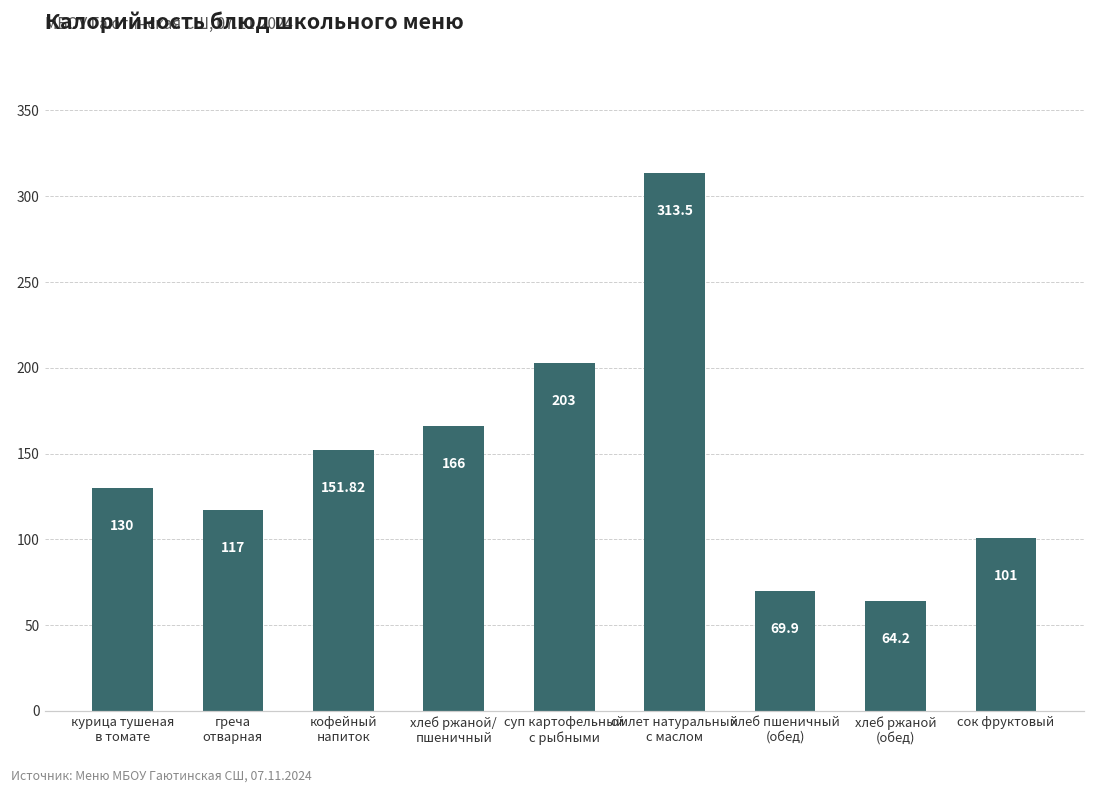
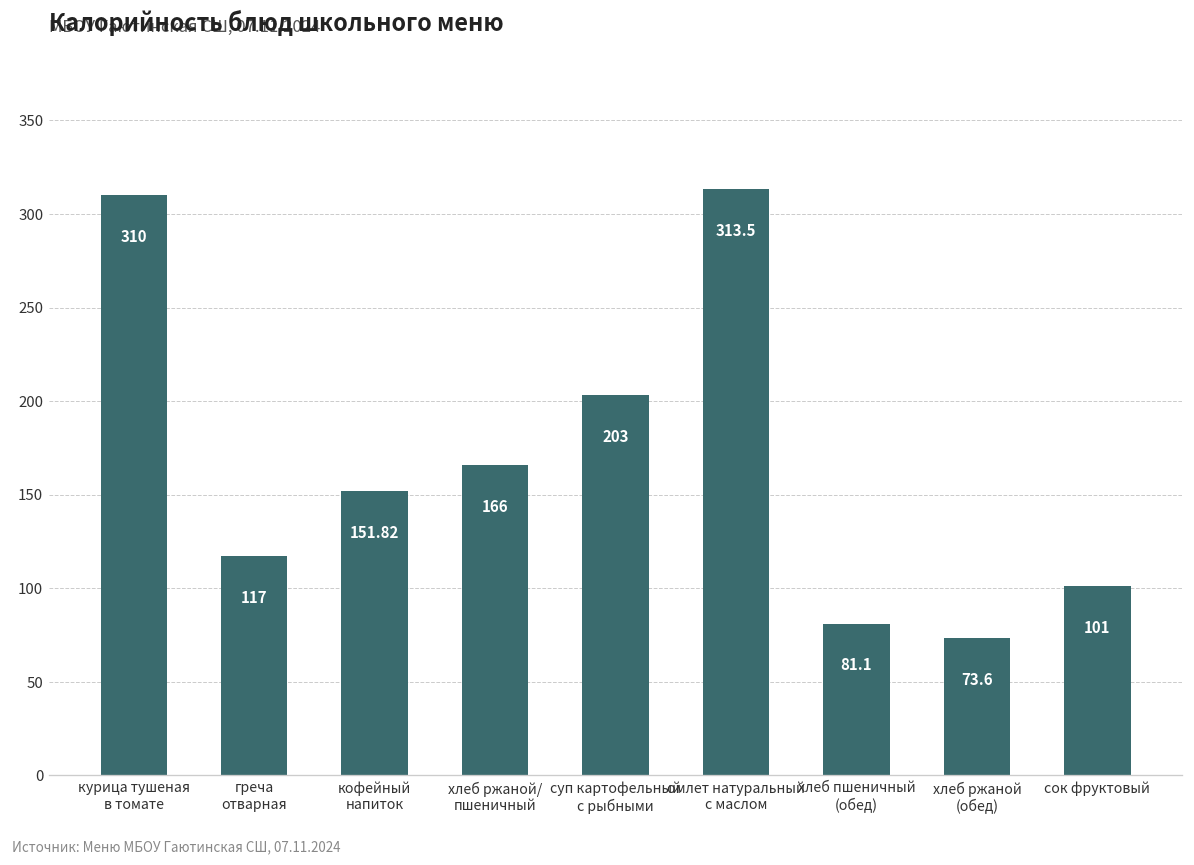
  {
-   "курица тушеная в томате": 130,
+   "курица тушеная в томате": 310,
    "греча отварная": 117,
    "кофейный напиток": 151.82,
    "хлеб ржаной/ пшеничный": 166,
    "суп картофельный с рыбными": 203,
    "омлет натуральный с маслом": 313.5,
-   "хлеб пшеничный (обед)": 69.9,
-   "хлеб ржаной (обед)": 64.2,
+   "хлеб пшеничный (обед)": 81.1,
+   "хлеб ржаной (обед)": 73.6,
    "сок фруктовый": 101
  }
